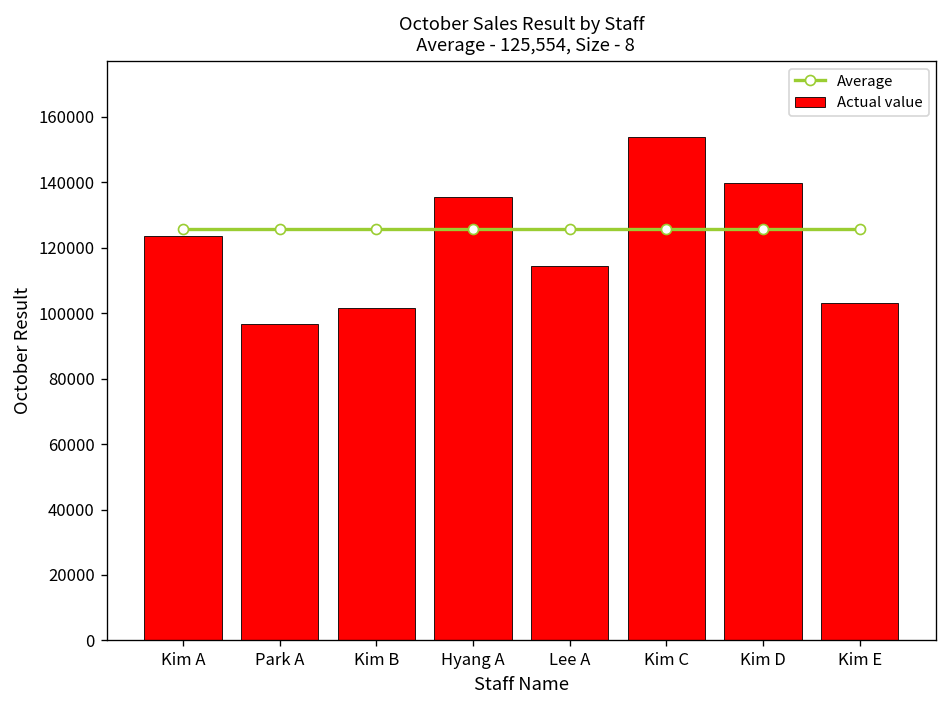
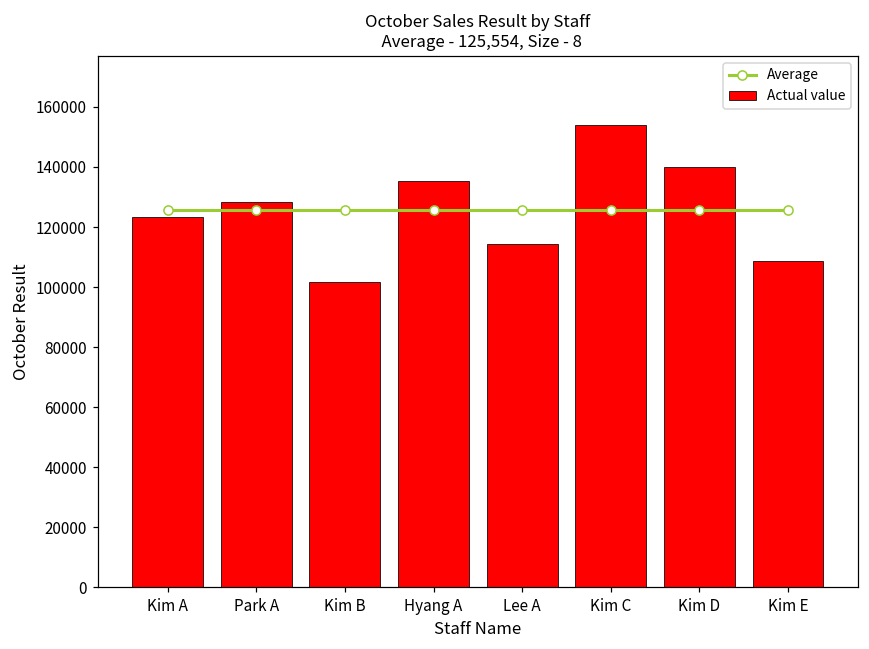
  {
    "Average": {
      "Kim A": 126000,
      "Park A": 126000,
      "Kim B": 126000,
      "Hyang A": 126000,
      "Lee A": 126000,
      "Kim C": 126000,
      "Kim D": 126000,
      "Kim E": 126000
    },
    "Actual value": {
      "Kim A": 123000,
-     "Park A": 97000,
+     "Park A": 128000,
      "Kim B": 102000,
      "Hyang A": 135000,
      "Lee A": 114000,
      "Kim C": 154000,
      "Kim D": 140000,
-     "Kim E": 103000
+     "Kim E": 109000
    }
  }
